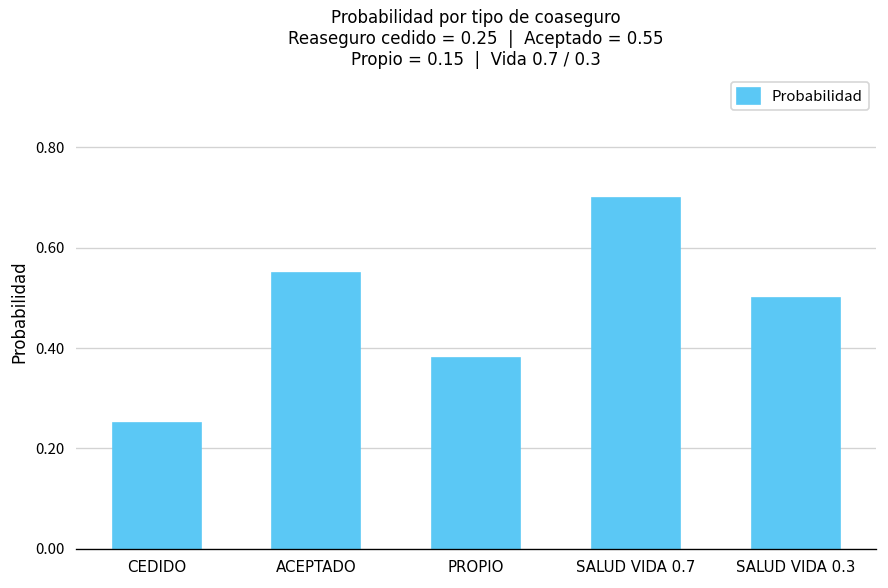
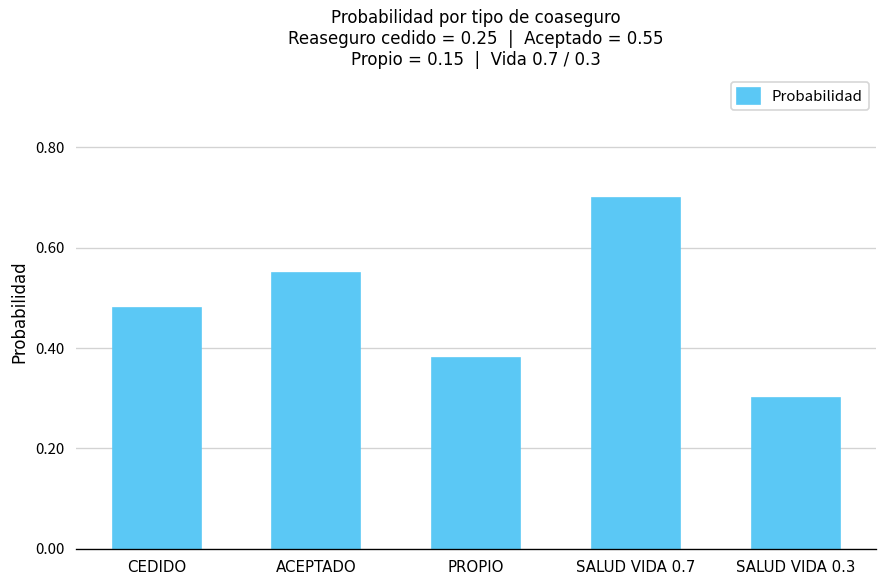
  {
-   "CEDIDO": 0.25,
+   "CEDIDO": 0.48,
    "ACEPTADO": 0.55,
    "PROPIO": 0.38,
    "SALUD VIDA 0.7": 0.70,
-   "SALUD VIDA 0.3": 0.5
+   "SALUD VIDA 0.3": 0.3
  }
